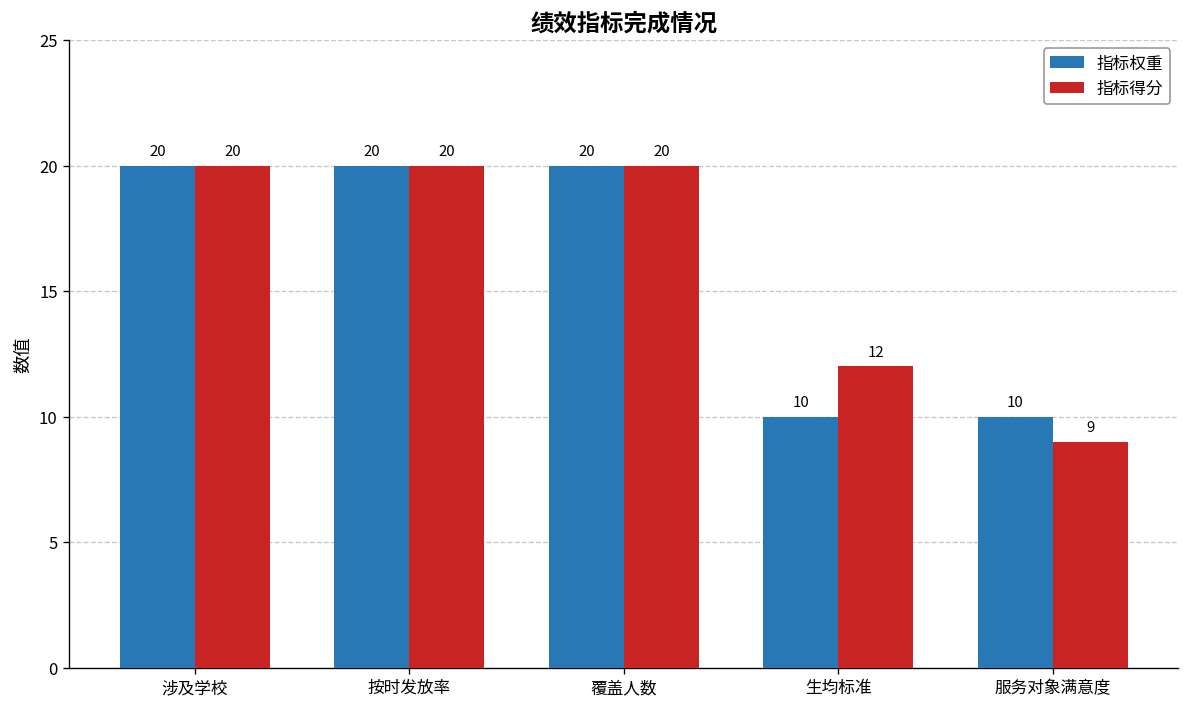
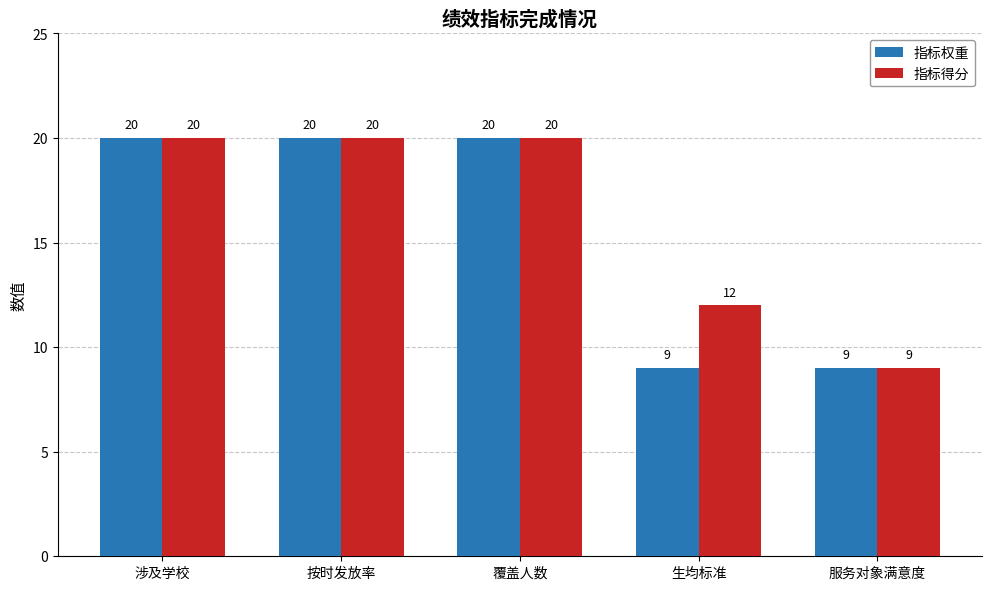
  {
    "指标权重": {
      "涉及学校": 20,
      "按时发放率": 20,
      "覆盖人数": 20,
-     "生均标准": 10,
-     "服务对象满意度": 10
+     "生均标准": 9,
+     "服务对象满意度": 9
    },
    "指标得分": {
      "涉及学校": 20,
      "按时发放率": 20,
      "覆盖人数": 20,
      "生均标准": 12,
      "服务对象满意度": 9
    }
  }
